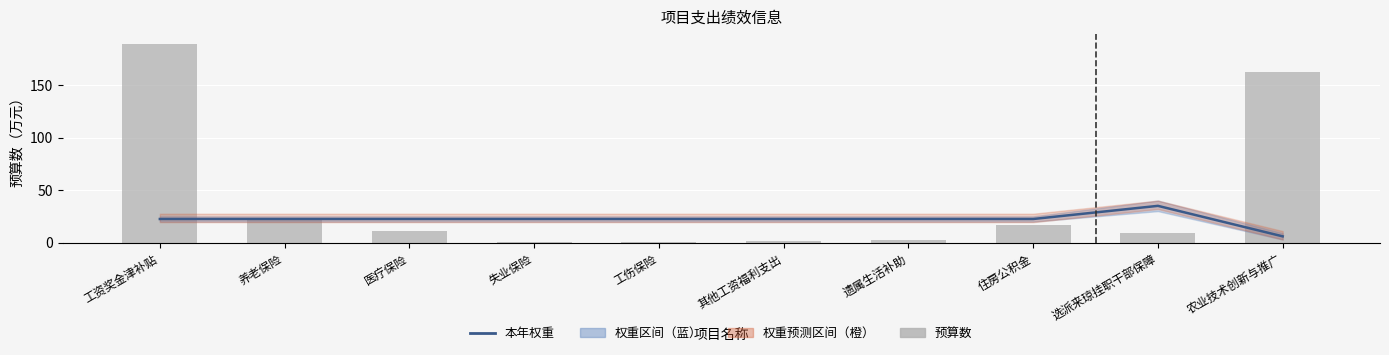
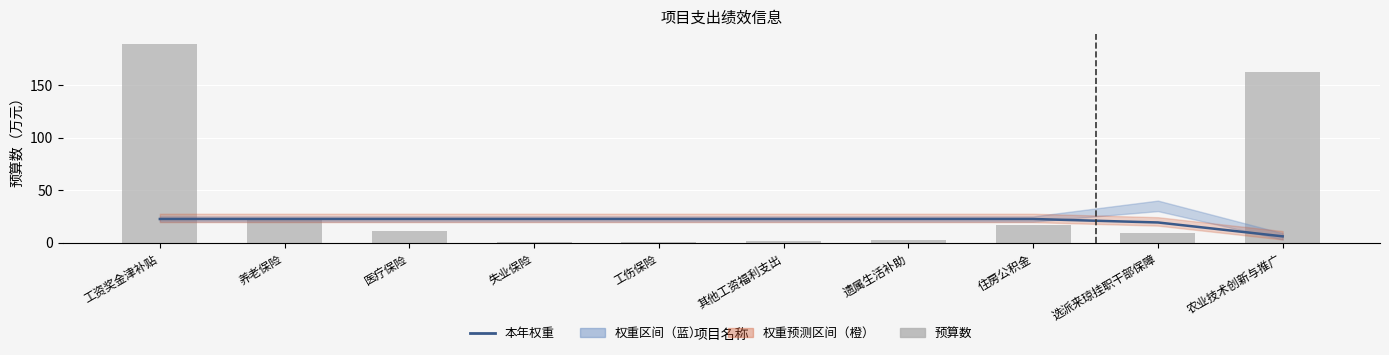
  {
    "本年权重": {
      "工资奖金津补贴": 23,
      "养老保险": 23,
      "医疗保险": 23,
      "失业保险": 23,
      "工伤保险": 23,
      "其他工资福利支出": 23,
      "遗属生活补助": 23,
      "住房公积金": 23,
-     "选派来琼挂职干部保障": 35,
+     "选派来琼挂职干部保障": 19,
      "农业技术创新与推广": 6
    }
  }
